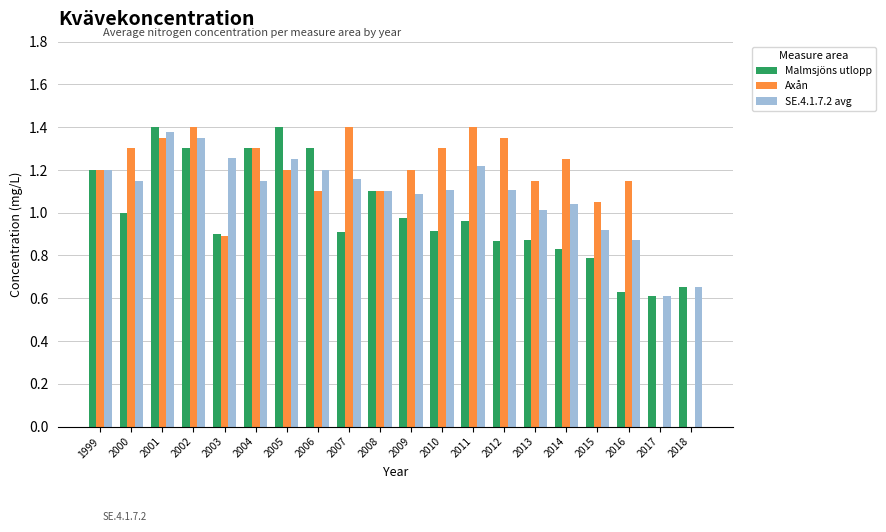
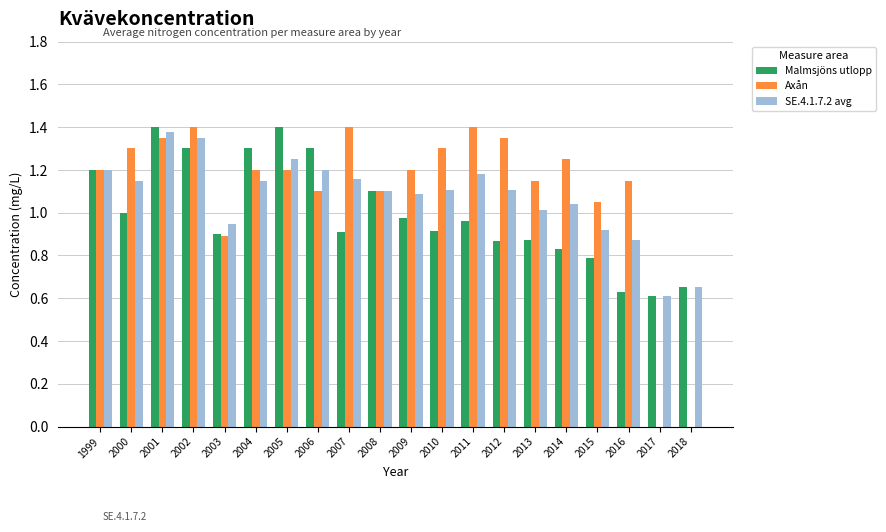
  {
    "Malmsjöns utlopp": {
      "1999": 1.20,
      "2000": 1.00,
      "2001": 1.40,
      "2002": 1.30,
      "2003": 0.90,
      "2004": 1.30,
      "2005": 1.40,
      "2006": 1.30,
      "2007": 0.91,
      "2008": 1.10,
      "2009": 0.98,
      "2010": 0.92,
      "2011": 0.96,
      "2012": 0.87,
      "2013": 0.87,
      "2014": 0.83,
      "2015": 0.79,
      "2016": 0.63,
      "2017": 0.61,
      "2018": 0.65
    },
    "Axån": {
      "1999": 1.2,
      "2000": 1.3,
      "2001": 1.35,
      "2002": 1.4,
      "2003": 0.9,
-     "2004": 1.3,
+     "2004": 1.2,
      "2005": 1.2,
      "2006": 1.1,
      "2007": 1.4,
      "2008": 1.1,
      "2009": 1.2,
      "2010": 1.3,
      "2011": 1.4,
      "2012": 1.35,
      "2013": 1.15,
      "2014": 1.25,
      "2015": 1.05,
      "2016": 1.15,
      "2017": 0.0,
      "2018": 0.0
    },
    "SE.4.1.7.2 avg": {
      "1999": 1.20,
      "2000": 1.15,
      "2001": 1.38,
      "2002": 1.35,
-     "2003": 1.25,
+     "2003": 0.95,
      "2004": 1.15,
      "2005": 1.25,
      "2006": 1.20,
      "2007": 1.16,
      "2008": 1.10,
      "2009": 1.09,
      "2010": 1.11,
-     "2011": 1.22,
+     "2011": 1.18,
      "2012": 1.11,
      "2013": 1.01,
      "2014": 1.04,
      "2015": 0.92,
      "2016": 0.87,
      "2017": 0.61,
      "2018": 0.65
    }
  }
